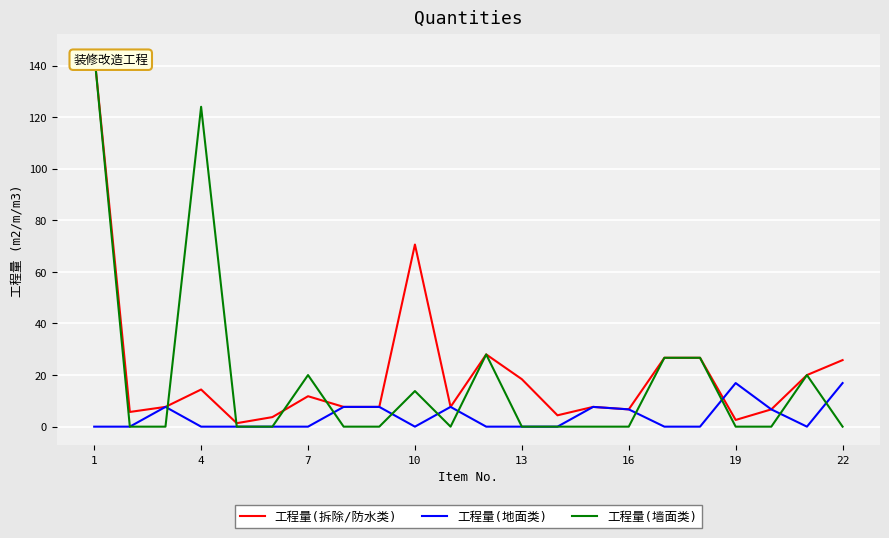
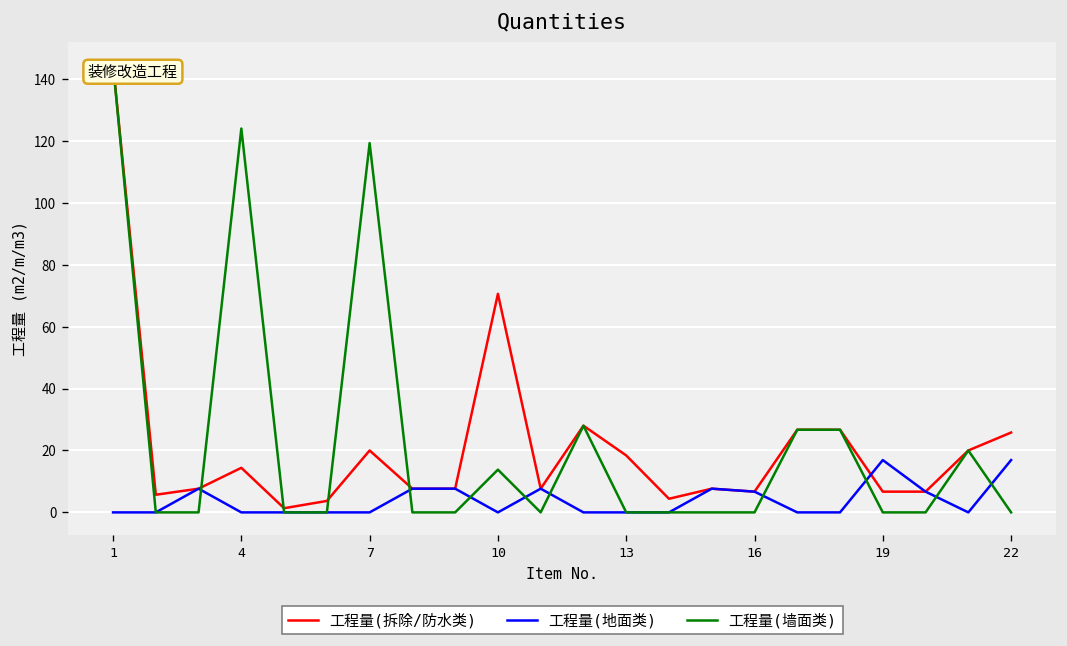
  {
    "工程量(拆除/防水类)": {
      "4": 14,
-     "7": 12,
+     "7": 20,
      "10": 71,
      "13": 18,
-     "19": 3,
+     "19": 7,
      "22": 26
    },
    "工程量(地面类)": {
      "1": 0,
      "4": 0,
      "7": 0,
      "10": 0,
      "19": 17,
      "22": 17
    },
    "工程量(墙面类)": {
      "4": 124,
-     "7": 20,
+     "7": 119,
      "10": 14,
      "16": 0,
      "19": 0,
      "22": 0
    }
  }
